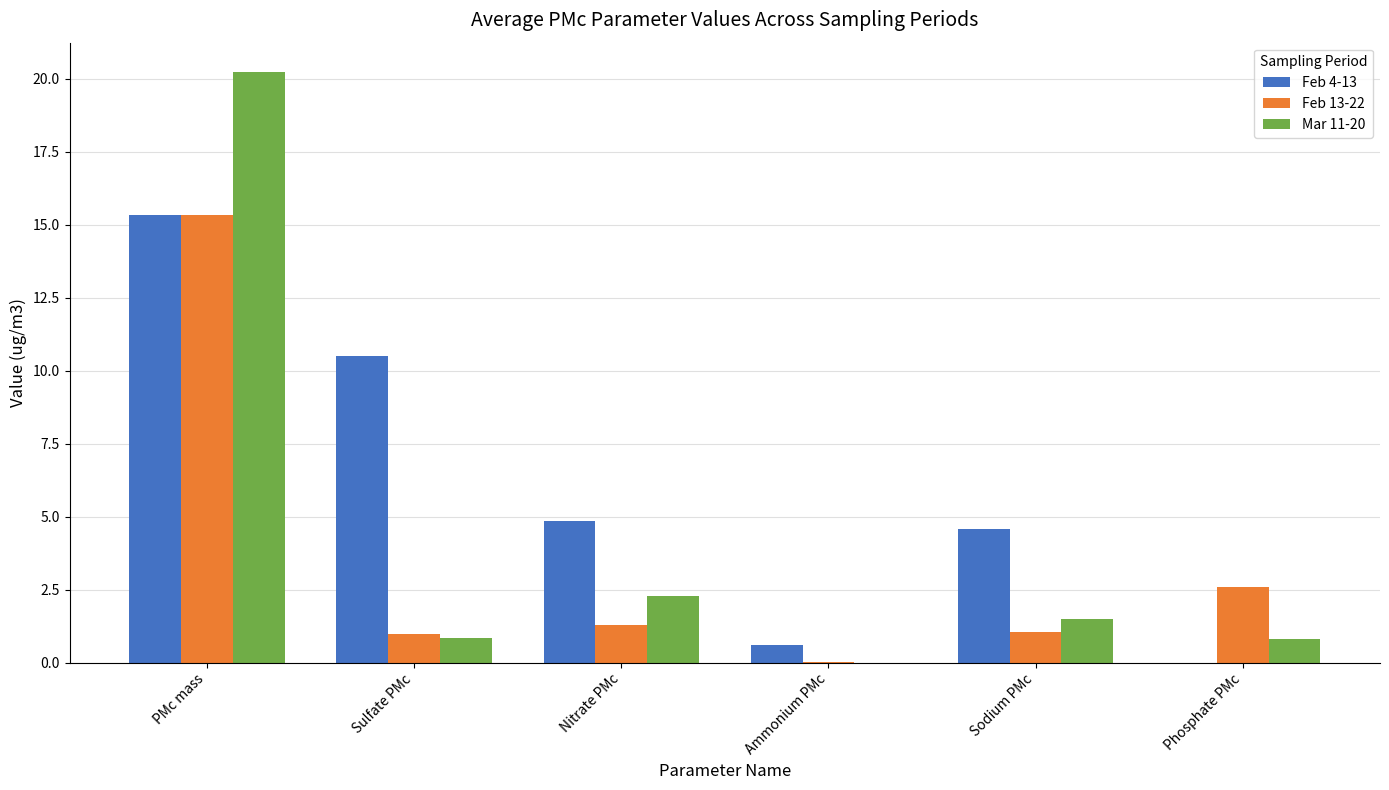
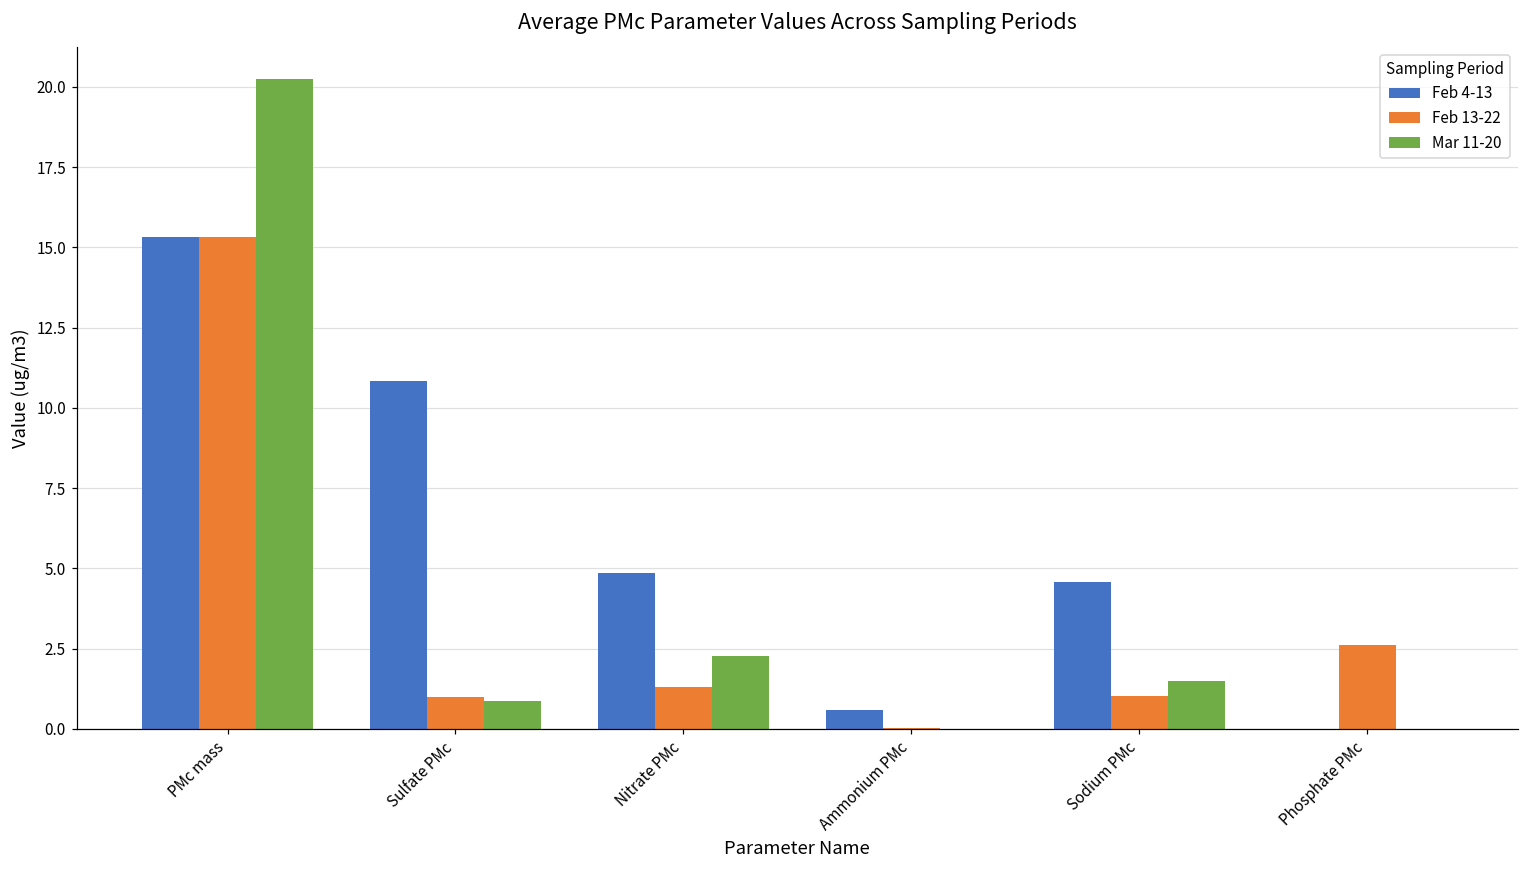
  {
    "Feb 4-13": {
      "PMc mass": 15.3,
-     "Sulfate PMc": 10.5,
+     "Sulfate PMc": 10.8,
      "Nitrate PMc": 4.8,
      "Ammonium PMc": 0.6,
      "Sodium PMc": 4.6,
      "Phosphate PMc": 0.0
    },
    "Feb 13-22": {
      "PMc mass": 15.3,
      "Sulfate PMc": 1.0,
      "Nitrate PMc": 1.3,
      "Sodium PMc": 1.0,
      "Phosphate PMc": 2.6
    },
    "Mar 11-20": {
      "PMc mass": 20.2,
      "Sulfate PMc": 0.9,
      "Nitrate PMc": 2.3,
      "Ammonium PMc": 0.0,
      "Sodium PMc": 1.5,
-     "Phosphate PMc": 0.8
+     "Phosphate PMc": 0.0
    }
  }
